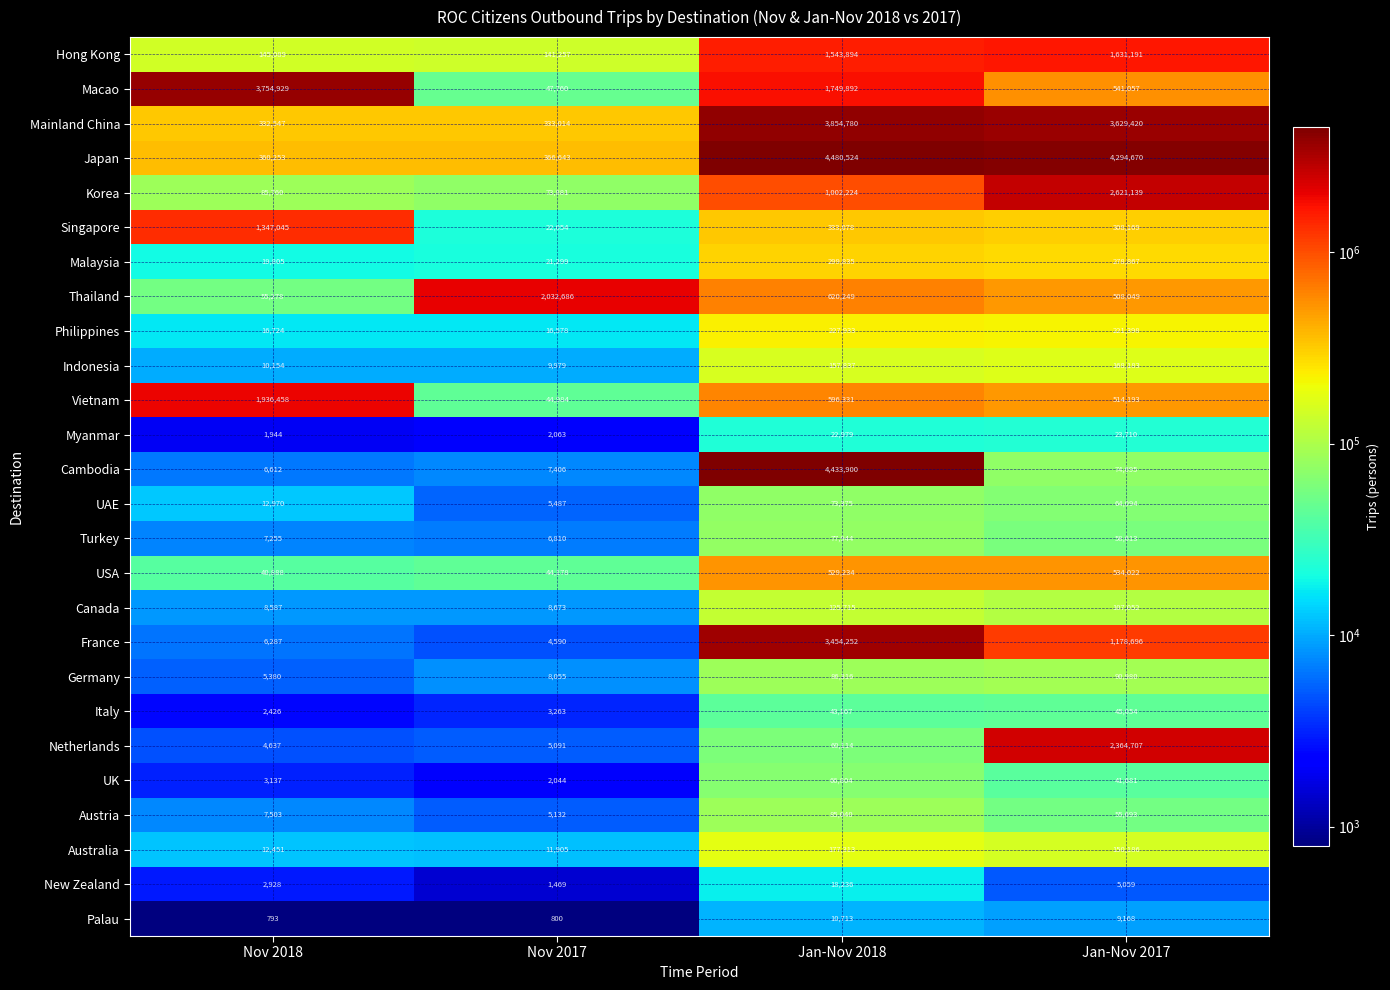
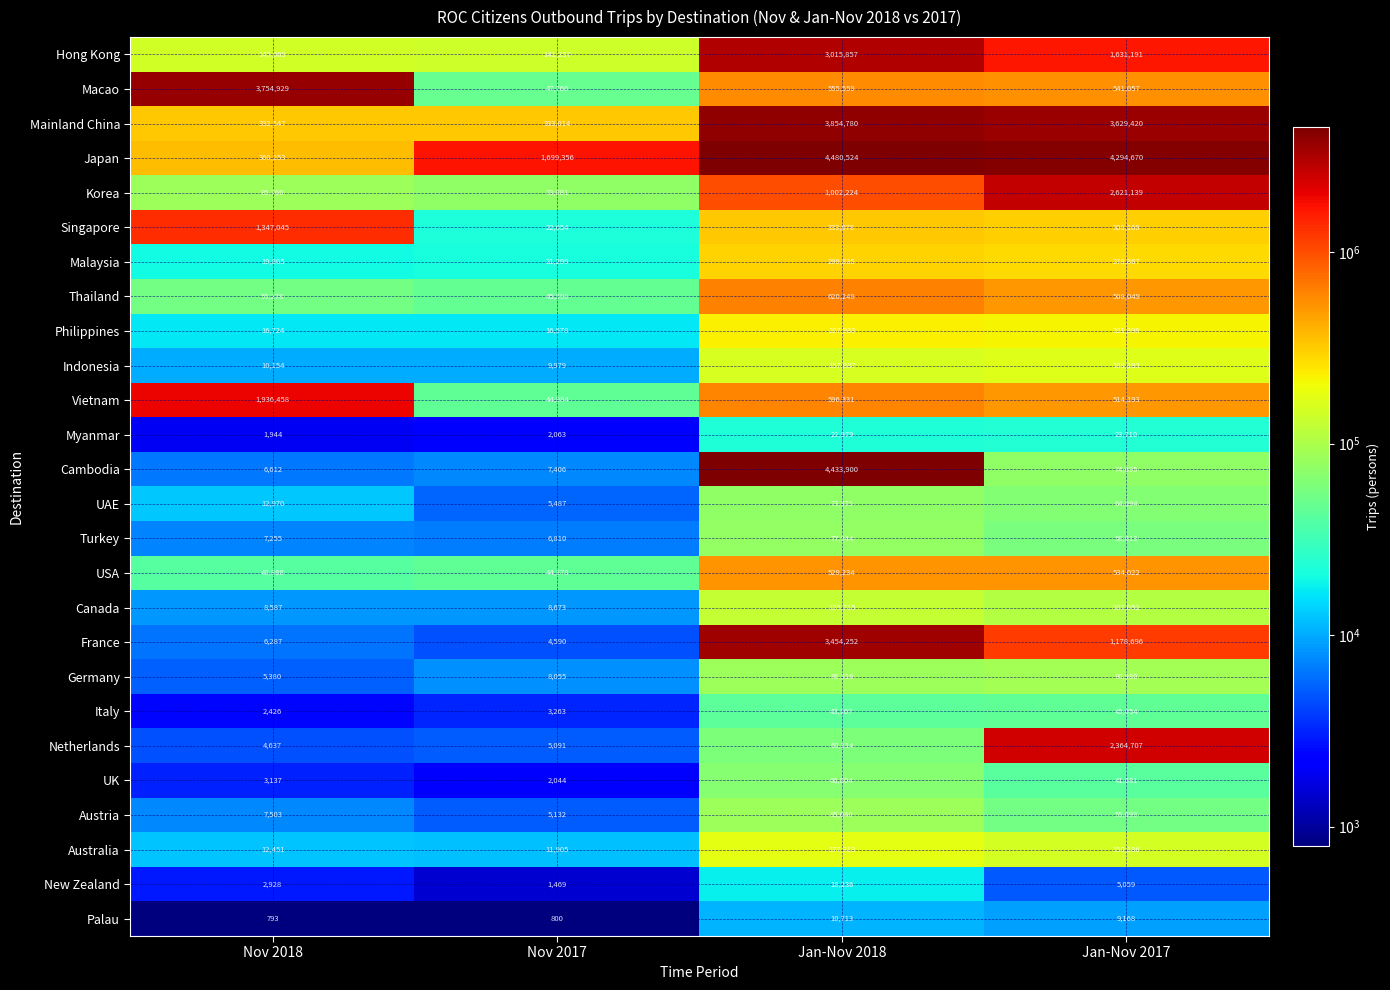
  {
    "Hong Kong": {
      "Nov 2018": "145,089",
      "Nov 2017": "141,257",
-     "Jan-Nov 2018": "1,543,894",
+     "Jan-Nov 2018": "3,015,857",
      "Jan-Nov 2017": "1,631,191"
    },
    "Macao": {
      "Nov 2018": "3,754,929",
      "Nov 2017": "47,760",
-     "Jan-Nov 2018": "1,749,892",
+     "Jan-Nov 2018": "555,559",
      "Jan-Nov 2017": "541,057"
    },
    "Mainland China": {
      "Nov 2018": "332,547",
      "Nov 2017": "333,014",
      "Jan-Nov 2018": "3,854,780",
      "Jan-Nov 2017": "3,629,420"
    },
    "Japan": {
      "Nov 2018": "360,253",
-     "Nov 2017": "366,643",
+     "Nov 2017": "1,699,356",
      "Jan-Nov 2018": "4,480,524",
      "Jan-Nov 2017": "4,294,670"
    },
    "Korea": {
      "Nov 2018": "85,760",
      "Nov 2017": "73,881",
      "Jan-Nov 2018": "1,002,224",
      "Jan-Nov 2017": "2,621,139"
    },
    "Singapore": {
      "Nov 2018": "1,347,045",
      "Nov 2017": "22,054",
      "Jan-Nov 2018": "333,078",
      "Jan-Nov 2017": "308,169"
    },
    "Malaysia": {
      "Nov 2018": "19,805",
      "Nov 2017": "21,299",
      "Jan-Nov 2018": "299,835",
      "Jan-Nov 2017": "278,867"
    },
    "Thailand": {
      "Nov 2018": "55,278",
-     "Nov 2017": "2,032,686",
+     "Nov 2017": "45,598",
      "Jan-Nov 2018": "620,249",
      "Jan-Nov 2017": "508,049"
    },
    "Philippines": {
      "Nov 2018": "16,724",
      "Nov 2017": "16,578",
      "Jan-Nov 2018": "227,933",
      "Jan-Nov 2017": "221,398"
    },
    "Indonesia": {
      "Nov 2018": "10,154",
      "Nov 2017": "9,979",
      "Jan-Nov 2018": "157,837",
      "Jan-Nov 2017": "168,183"
    },
    "Vietnam": {
      "Nov 2018": "1,936,458",
      "Nov 2017": "44,984",
      "Jan-Nov 2018": "596,331",
      "Jan-Nov 2017": "514,193"
    },
    "Myanmar": {
      "Nov 2018": "1,944",
      "Nov 2017": "2,063",
      "Jan-Nov 2018": "22,979",
      "Jan-Nov 2017": "23,710"
    },
    "Cambodia": {
      "Nov 2018": "6,612",
      "Nov 2017": "7,406",
      "Jan-Nov 2018": "4,433,900",
      "Jan-Nov 2017": "74,695"
    },
    "UAE": {
      "Nov 2018": "12,970",
      "Nov 2017": "5,487",
      "Jan-Nov 2018": "73,375",
      "Jan-Nov 2017": "64,094"
    },
    "Turkey": {
      "Nov 2018": "7,255",
      "Nov 2017": "6,810",
      "Jan-Nov 2018": "77,944",
      "Jan-Nov 2017": "58,613"
    },
    "USA": {
      "Nov 2018": "40,888",
      "Nov 2017": "44,178",
      "Jan-Nov 2018": "529,234",
      "Jan-Nov 2017": "534,022"
    },
    "Canada": {
      "Nov 2018": "8,587",
      "Nov 2017": "8,673",
      "Jan-Nov 2018": "125,715",
      "Jan-Nov 2017": "107,052"
    },
    "France": {
      "Nov 2018": "6,287",
      "Nov 2017": "4,590",
      "Jan-Nov 2018": "3,454,252",
      "Jan-Nov 2017": "1,178,696"
    },
    "Germany": {
      "Nov 2018": "5,380",
      "Nov 2017": "8,055",
      "Jan-Nov 2018": "86,316",
      "Jan-Nov 2017": "90,980"
    },
    "Italy": {
      "Nov 2018": "2,426",
      "Nov 2017": "3,263",
      "Jan-Nov 2018": "43,167",
      "Jan-Nov 2017": "45,054"
    },
    "Netherlands": {
      "Nov 2018": "4,637",
      "Nov 2017": "5,091",
      "Jan-Nov 2018": "60,114",
      "Jan-Nov 2017": "2,364,707"
    },
    "UK": {
      "Nov 2018": "3,137",
      "Nov 2017": "2,044",
      "Jan-Nov 2018": "66,804",
      "Jan-Nov 2017": "41,681"
    },
    "Austria": {
      "Nov 2018": "7,503",
      "Nov 2017": "5,132",
      "Jan-Nov 2018": "85,040",
      "Jan-Nov 2017": "55,693"
    },
    "Australia": {
      "Nov 2018": "12,451",
      "Nov 2017": "11,905",
      "Jan-Nov 2018": "177,313",
      "Jan-Nov 2017": "150,186"
    },
    "New Zealand": {
      "Nov 2018": "2,928",
      "Nov 2017": "1,469",
      "Jan-Nov 2018": "18,236",
      "Jan-Nov 2017": "5,059"
    },
    "Palau": {
      "Nov 2018": "793",
      "Nov 2017": "800",
      "Jan-Nov 2018": "10,713",
      "Jan-Nov 2017": "9,168"
    }
  }
